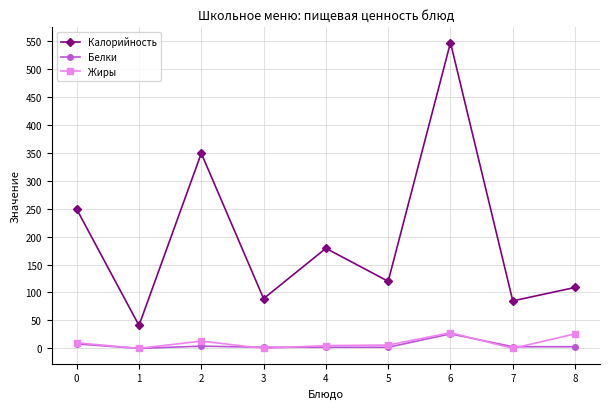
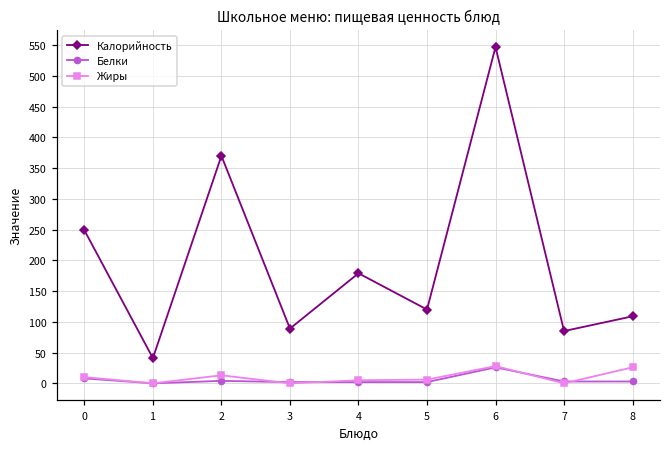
  {
    "Калорийность": {
      "0": 250,
      "1": 40,
-     "2": 350,
+     "2": 370,
      "3": 90,
      "4": 180,
      "5": 120,
      "6": 550,
      "7": 90,
      "8": 110
    },
    "Белки": {
      "2": 0,
      "8": 0
    },
    "Жиры": {
      "2": 10,
      "8": 30
    }
  }
